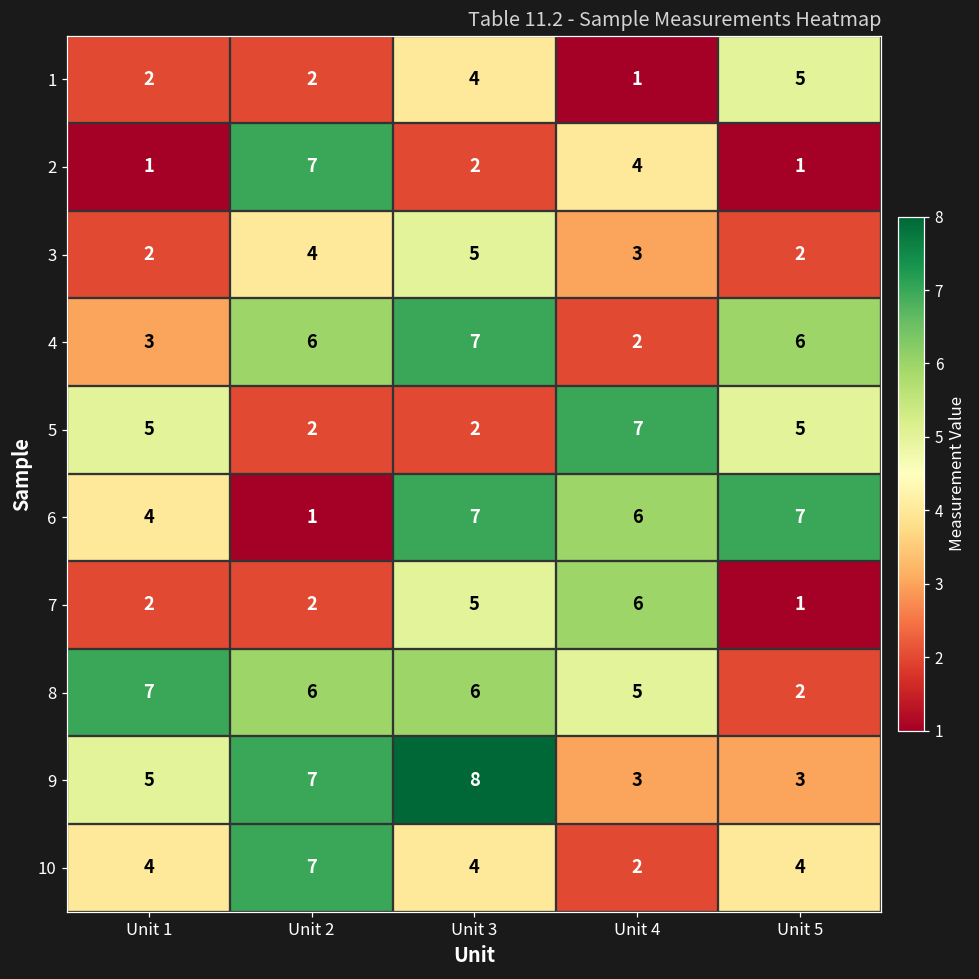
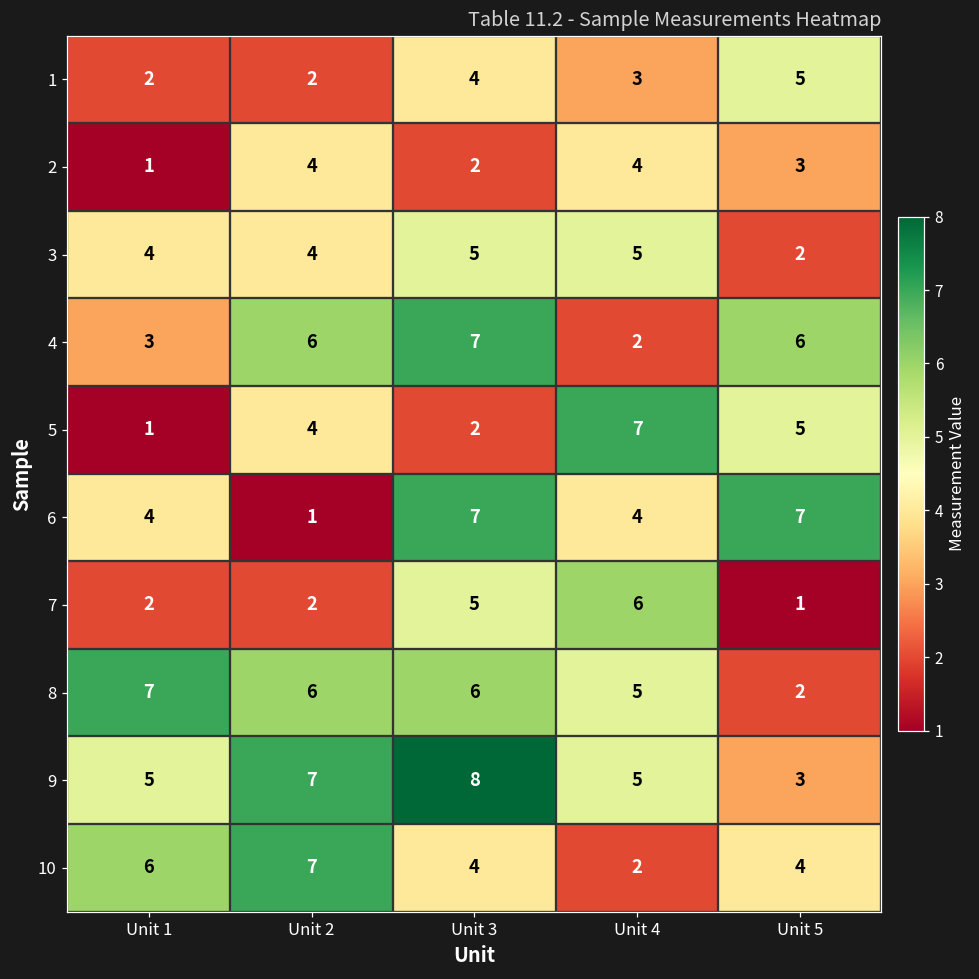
  {
    "1": {
      "Unit 1": 2,
      "Unit 2": 2,
      "Unit 3": 4,
-     "Unit 4": 1,
+     "Unit 4": 3,
      "Unit 5": 5
    },
    "2": {
      "Unit 1": 1,
-     "Unit 2": 7,
+     "Unit 2": 4,
      "Unit 3": 2,
      "Unit 4": 4,
-     "Unit 5": 1
+     "Unit 5": 3
    },
    "3": {
-     "Unit 1": 2,
+     "Unit 1": 4,
      "Unit 2": 4,
      "Unit 3": 5,
-     "Unit 4": 3,
+     "Unit 4": 5,
      "Unit 5": 2
    },
    "4": {
      "Unit 1": 3,
      "Unit 2": 6,
      "Unit 3": 7,
      "Unit 4": 2,
      "Unit 5": 6
    },
    "5": {
-     "Unit 1": 5,
-     "Unit 2": 2,
+     "Unit 1": 1,
+     "Unit 2": 4,
      "Unit 3": 2,
      "Unit 4": 7,
      "Unit 5": 5
    },
    "6": {
      "Unit 1": 4,
      "Unit 2": 1,
      "Unit 3": 7,
-     "Unit 4": 6,
+     "Unit 4": 4,
      "Unit 5": 7
    },
    "7": {
      "Unit 1": 2,
      "Unit 2": 2,
      "Unit 3": 5,
      "Unit 4": 6,
      "Unit 5": 1
    },
    "8": {
      "Unit 1": 7,
      "Unit 2": 6,
      "Unit 3": 6,
      "Unit 4": 5,
      "Unit 5": 2
    },
    "9": {
      "Unit 1": 5,
      "Unit 2": 7,
      "Unit 3": 8,
-     "Unit 4": 3,
+     "Unit 4": 5,
      "Unit 5": 3
    },
    "10": {
-     "Unit 1": 4,
+     "Unit 1": 6,
      "Unit 2": 7,
      "Unit 3": 4,
      "Unit 4": 2,
      "Unit 5": 4
    }
  }
